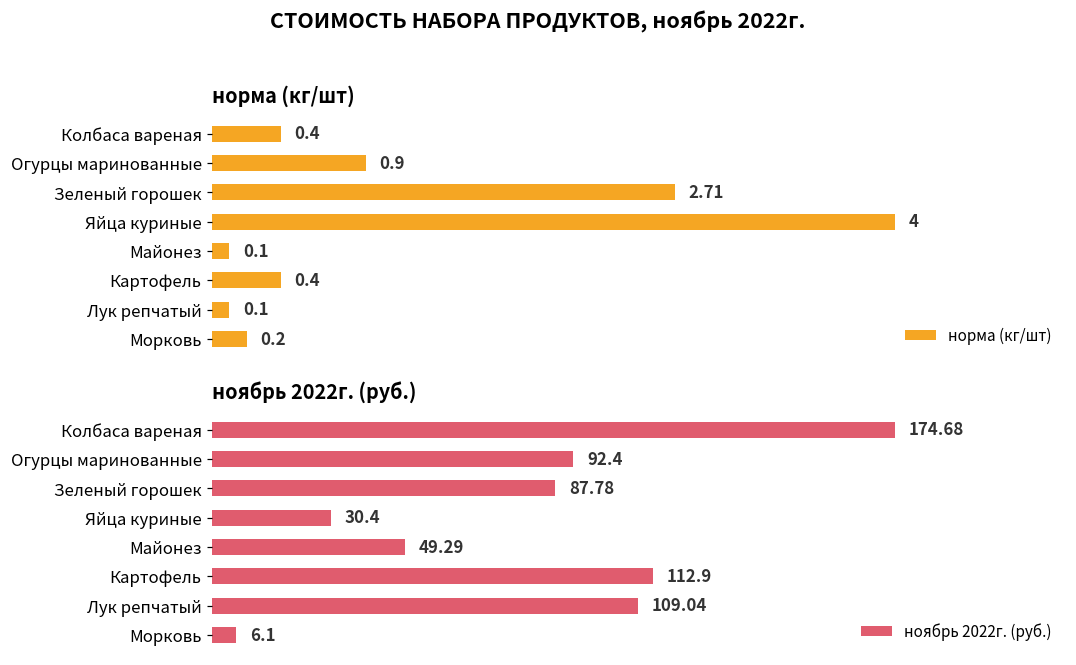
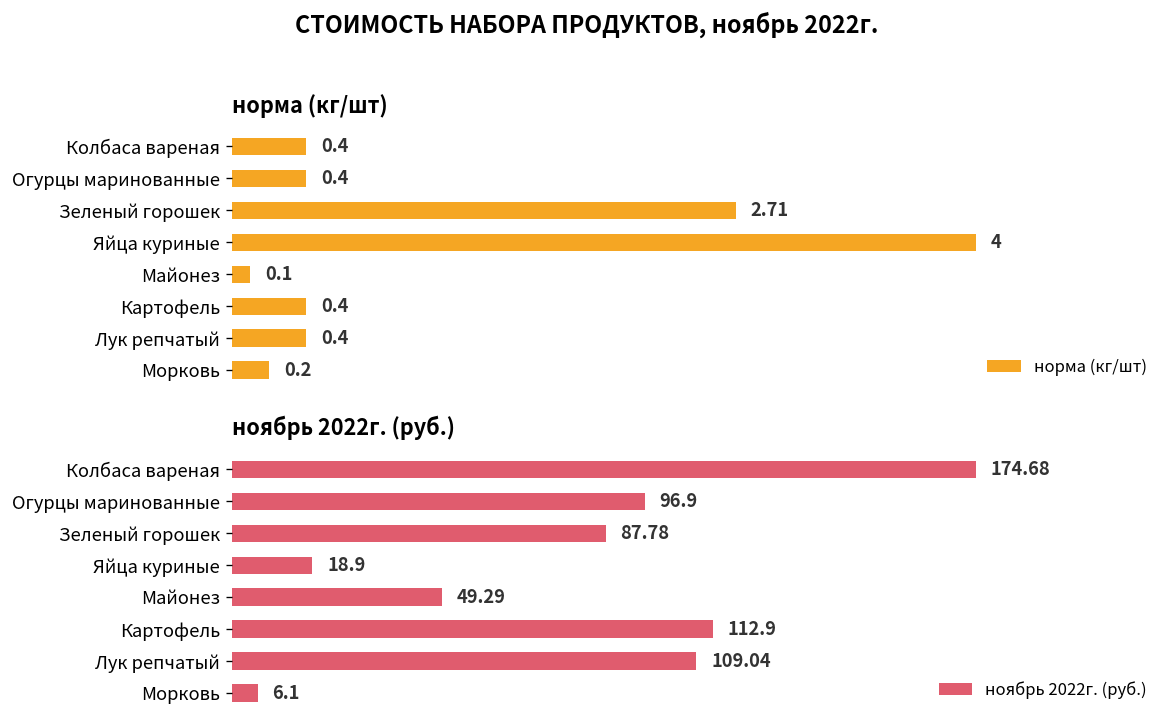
  {
    "норма (кг/шт)": {
      "Колбаса вареная": 0.4,
-     "Огурцы маринованные": 0.9,
+     "Огурцы маринованные": 0.4,
      "Зеленый горошек": 2.71,
      "Яйца куриные": 4,
      "Майонез": 0.1,
      "Картофель": 0.4,
-     "Лук репчатый": 0.1,
+     "Лук репчатый": 0.4,
      "Морковь": 0.2
    },
    "ноябрь 2022г. (руб.)": {
      "Колбаса вареная": 174.68,
-     "Огурцы маринованные": 92.4,
+     "Огурцы маринованные": 96.9,
      "Зеленый горошек": 87.78,
-     "Яйца куриные": 30.4,
+     "Яйца куриные": 18.9,
      "Майонез": 49.29,
      "Картофель": 112.9,
      "Лук репчатый": 109.04,
      "Морковь": 6.1
    }
  }
